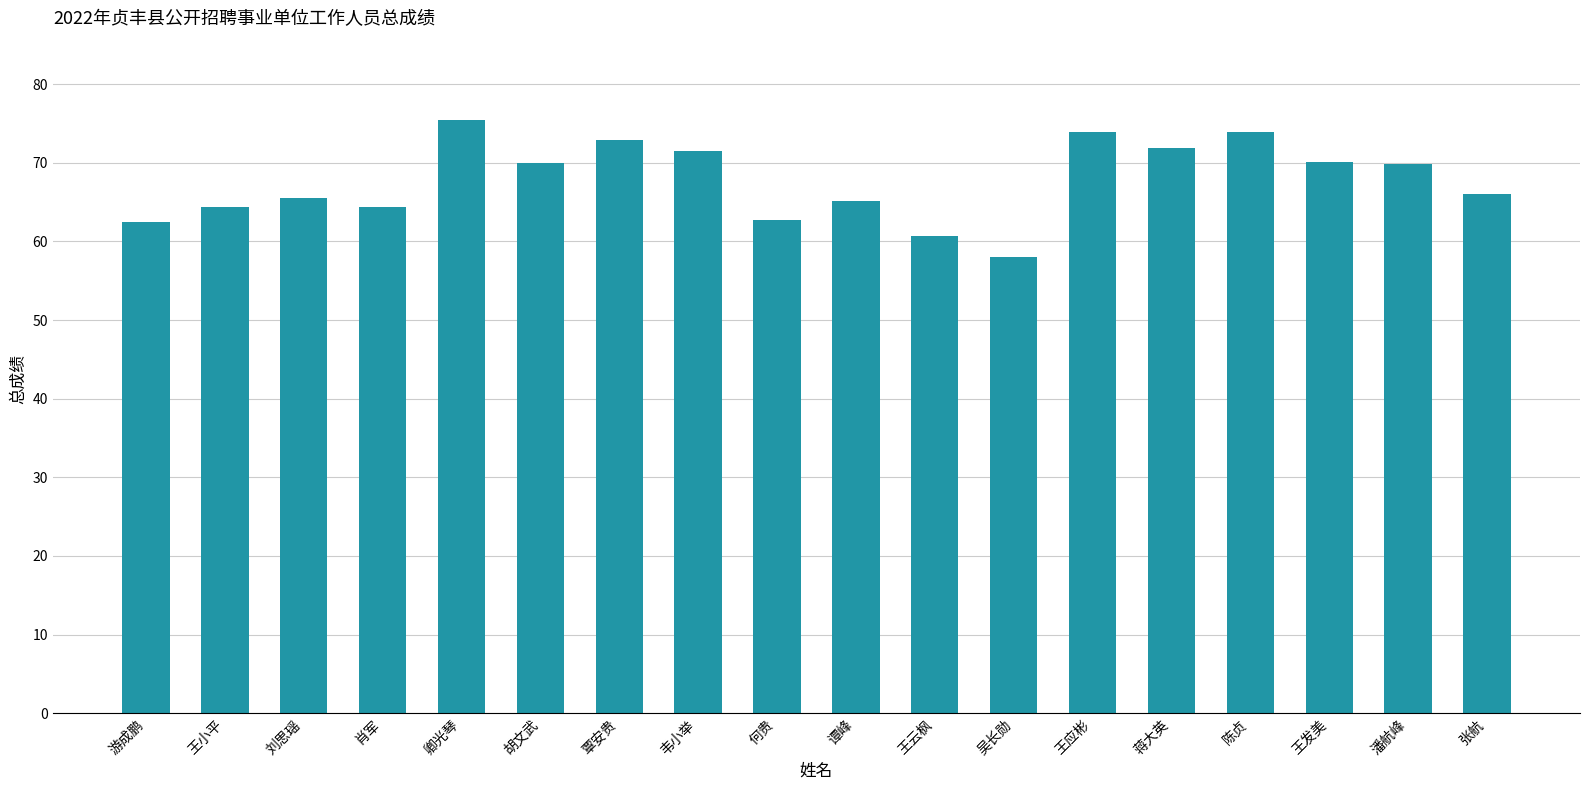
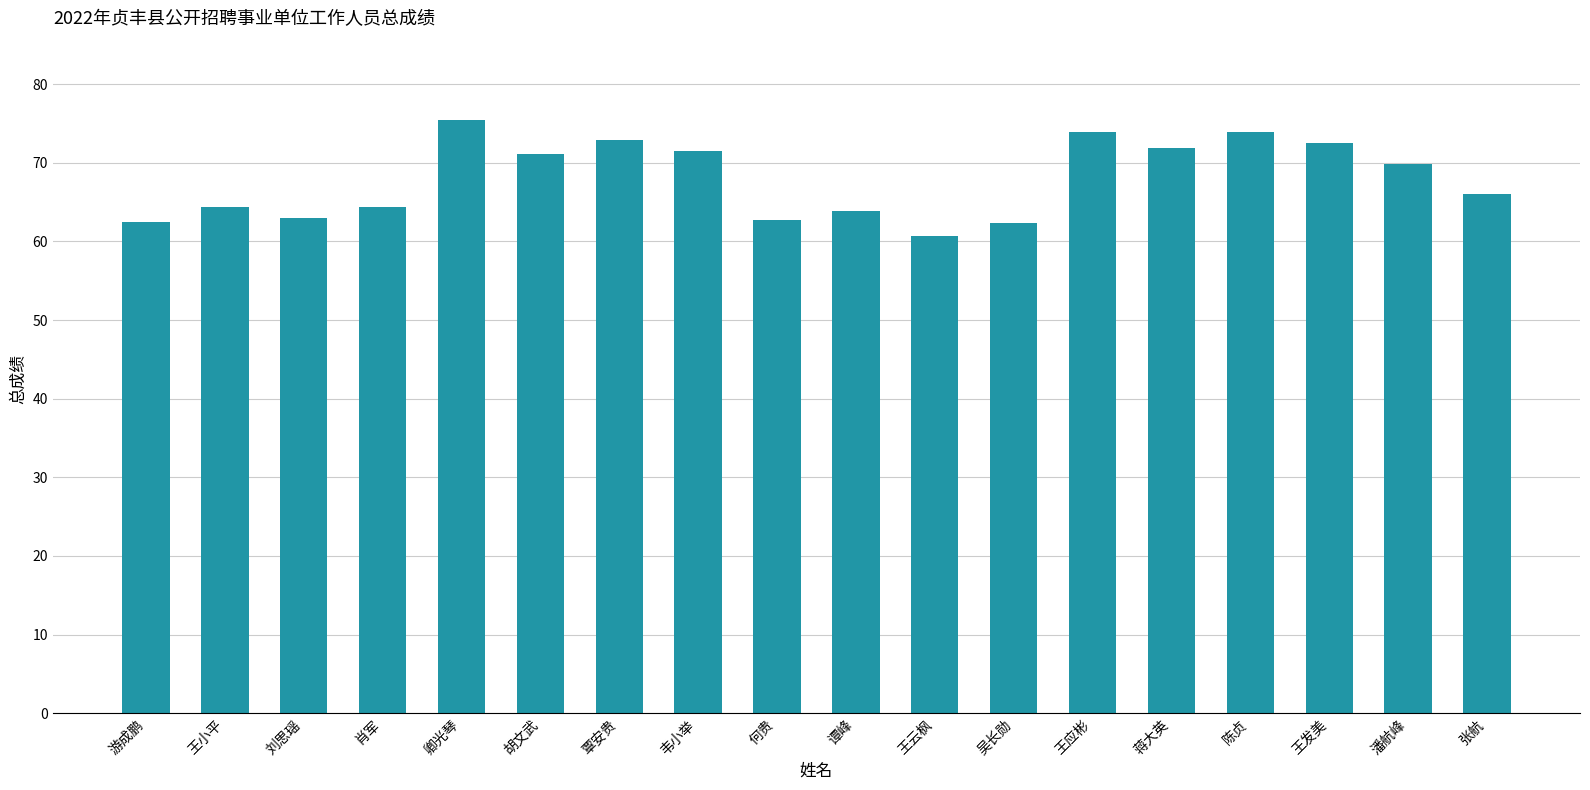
  {
    "游成鹏": 62,
    "王小平": 64,
-   "刘思瑶": 66,
+   "刘思瑶": 63,
    "肖军": 64,
    "卿光琴": 75,
-   "胡文武": 70,
+   "胡文武": 71,
    "覃安贵": 73,
    "韦小举": 72,
    "何贵": 63,
-   "谭峰": 65,
+   "谭峰": 64,
    "王云枫": 61,
-   "吴长勋": 58,
+   "吴长勋": 62,
    "王应彬": 74,
    "蒋大英": 72,
    "陈贞": 74,
-   "王发美": 70,
+   "王发美": 72,
    "潘航峰": 70,
    "张航": 66
  }
